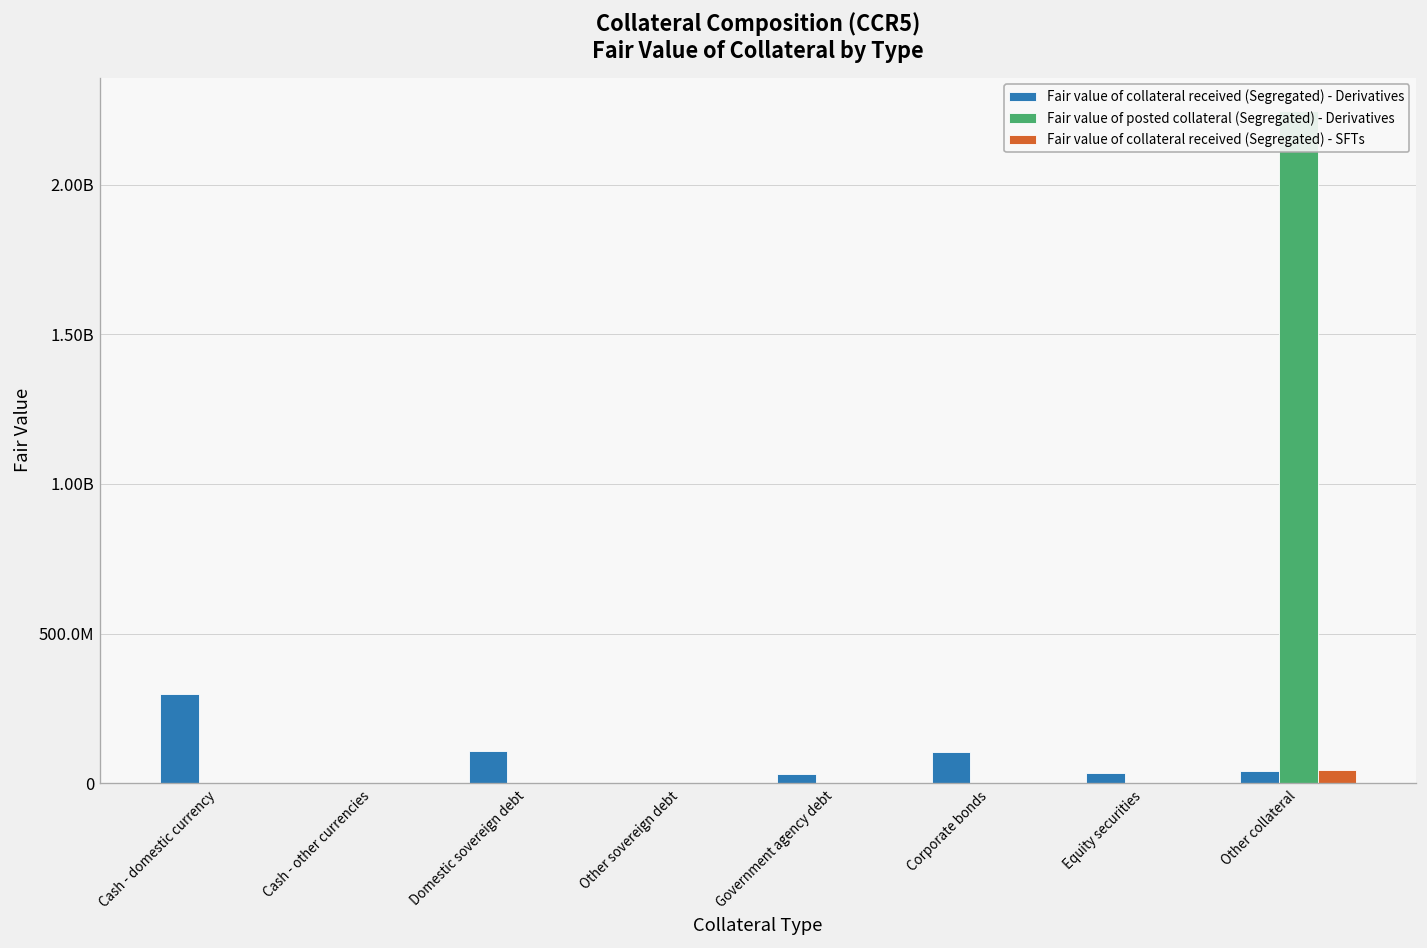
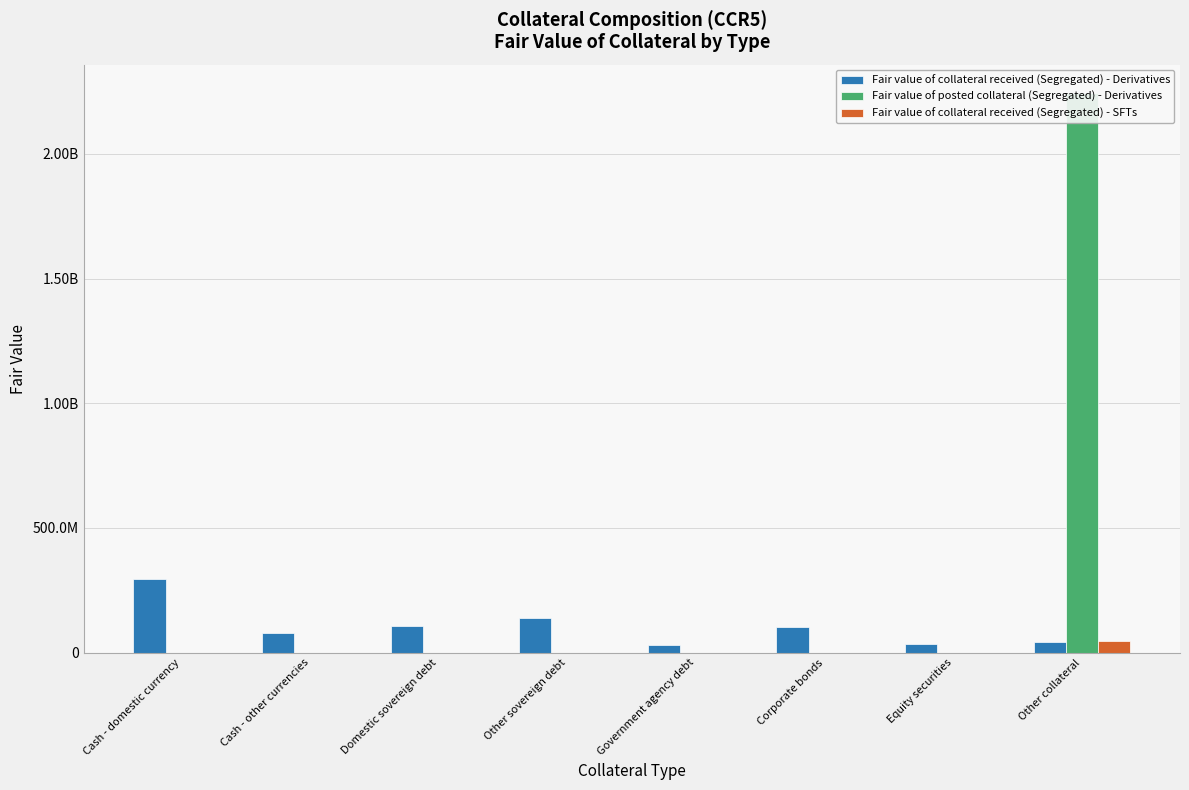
  {
    "Fair value of collateral received (Segregated) - Derivatives": {
      "Cash - domestic currency": 300000000,
-     "Cash - other currencies": 0,
+     "Cash - other currencies": 80000000,
      "Domestic sovereign debt": 110000000,
-     "Other sovereign debt": 0,
+     "Other sovereign debt": 140000000,
      "Government agency debt": 30000000,
      "Corporate bonds": 100000000,
      "Equity securities": 30000000,
      "Other collateral": 40000000
    },
    "Fair value of posted collateral (Segregated) - Derivatives": {
      "Cash - domestic currency": 0,
      "Cash - other currencies": 0,
      "Domestic sovereign debt": 0,
      "Other sovereign debt": 0,
      "Government agency debt": 0,
      "Corporate bonds": 0,
      "Equity securities": 0
    },
    "Fair value of collateral received (Segregated) - SFTs": {
      "Cash - domestic currency": 0,
      "Cash - other currencies": 0,
      "Domestic sovereign debt": 0,
      "Other sovereign debt": 0,
      "Government agency debt": 0,
      "Corporate bonds": 0,
      "Equity securities": 0,
      "Other collateral": 50000000
    }
  }
